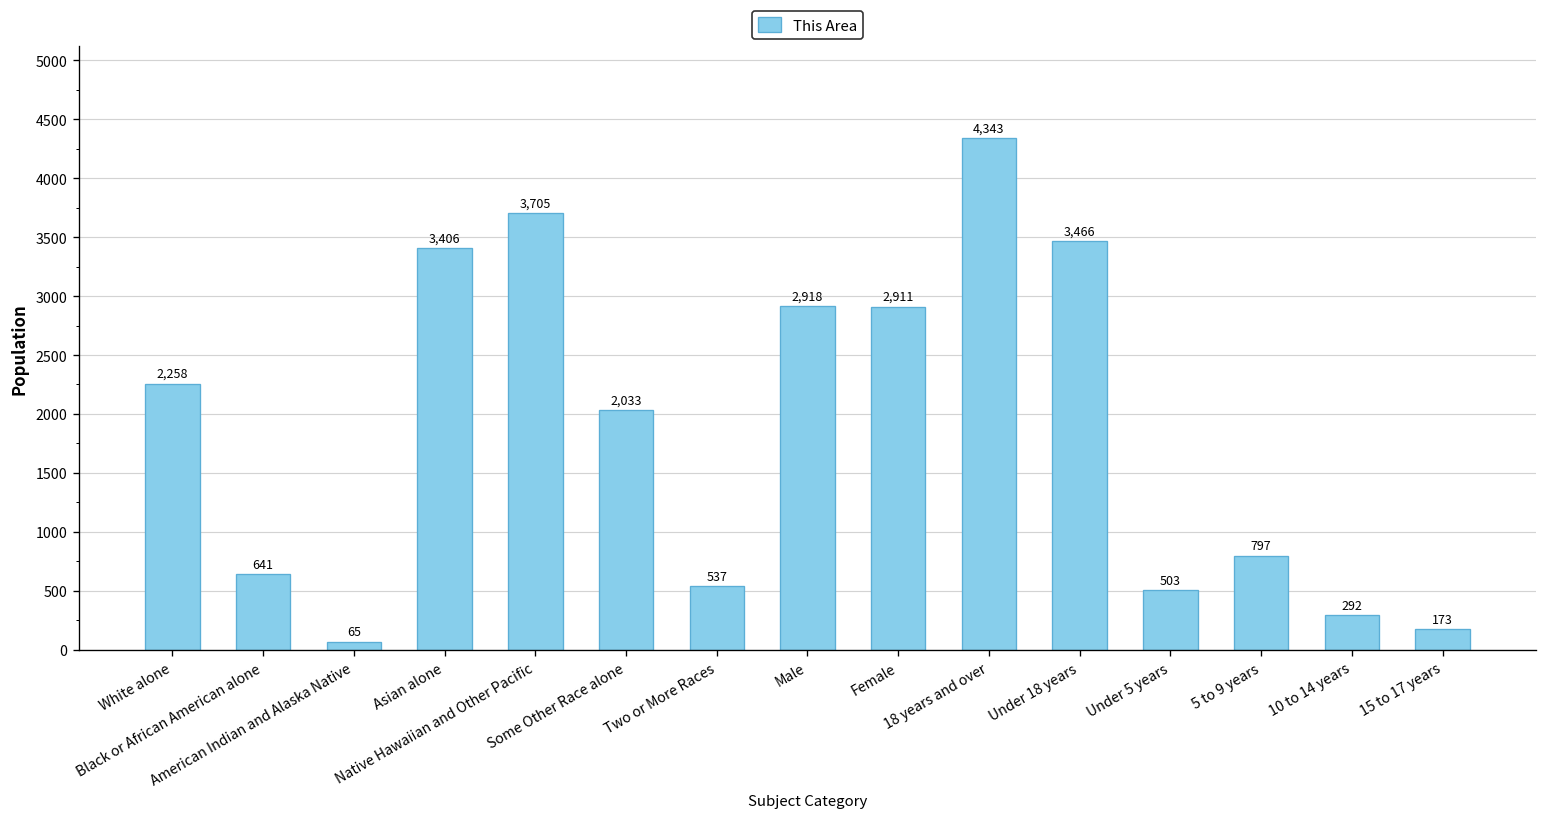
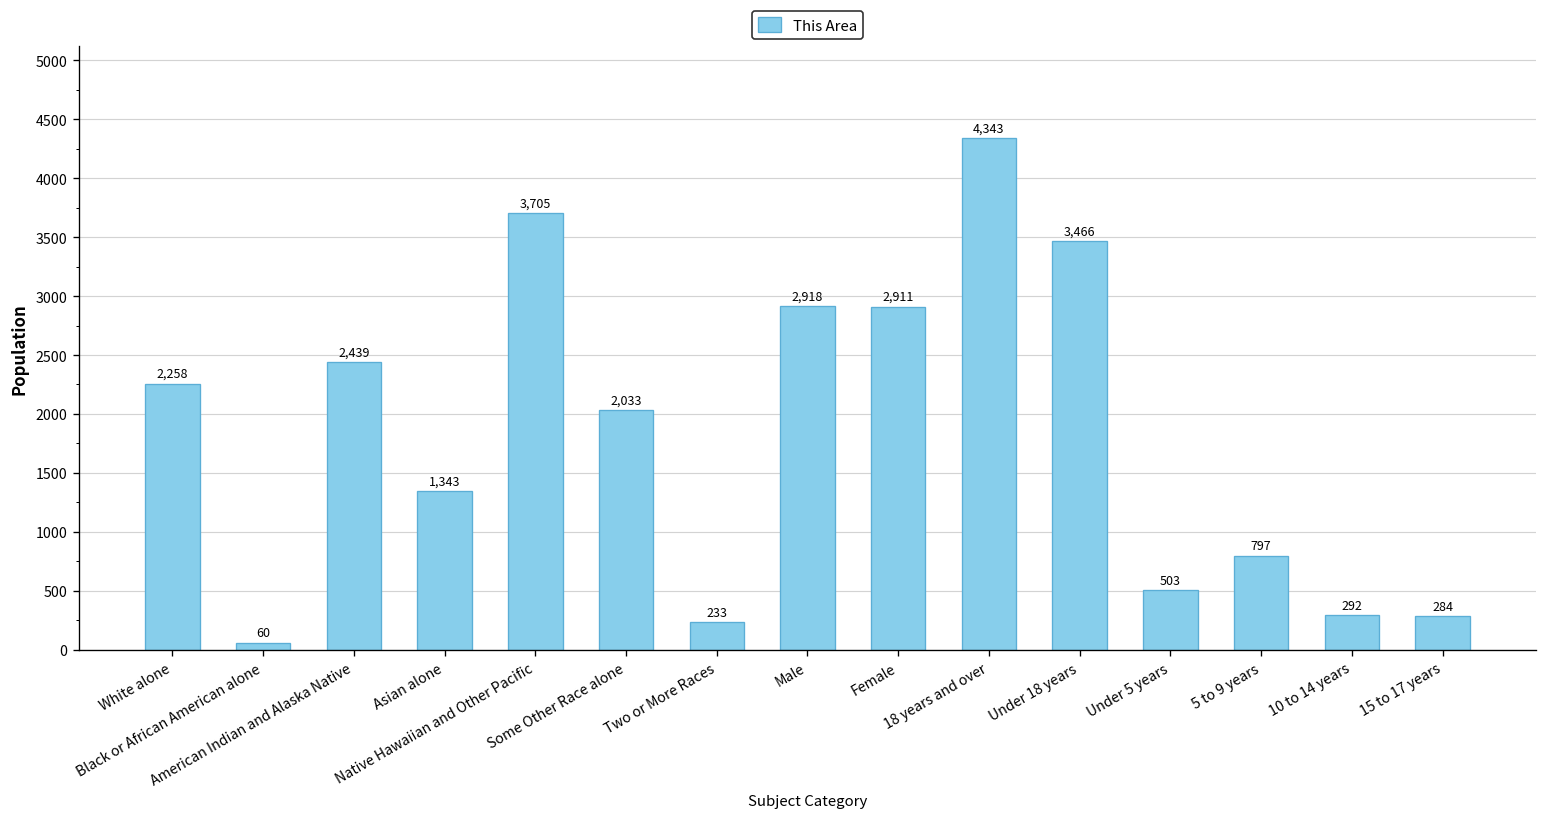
  {
    "White alone": "2,258",
-   "Black or African American alone": "641",
-   "American Indian and Alaska Native": "65",
-   "Asian alone": "3,406",
+   "Black or African American alone": "60",
+   "American Indian and Alaska Native": "2,439",
+   "Asian alone": "1,343",
    "Native Hawaiian and Other Pacific": "3,705",
    "Some Other Race alone": "2,033",
-   "Two or More Races": "537",
+   "Two or More Races": "233",
    "Male": "2,918",
    "Female": "2,911",
    "18 years and over": "4,343",
    "Under 18 years": "3,466",
    "Under 5 years": "503",
    "5 to 9 years": "797",
    "10 to 14 years": "292",
-   "15 to 17 years": "173"
+   "15 to 17 years": "284"
  }
